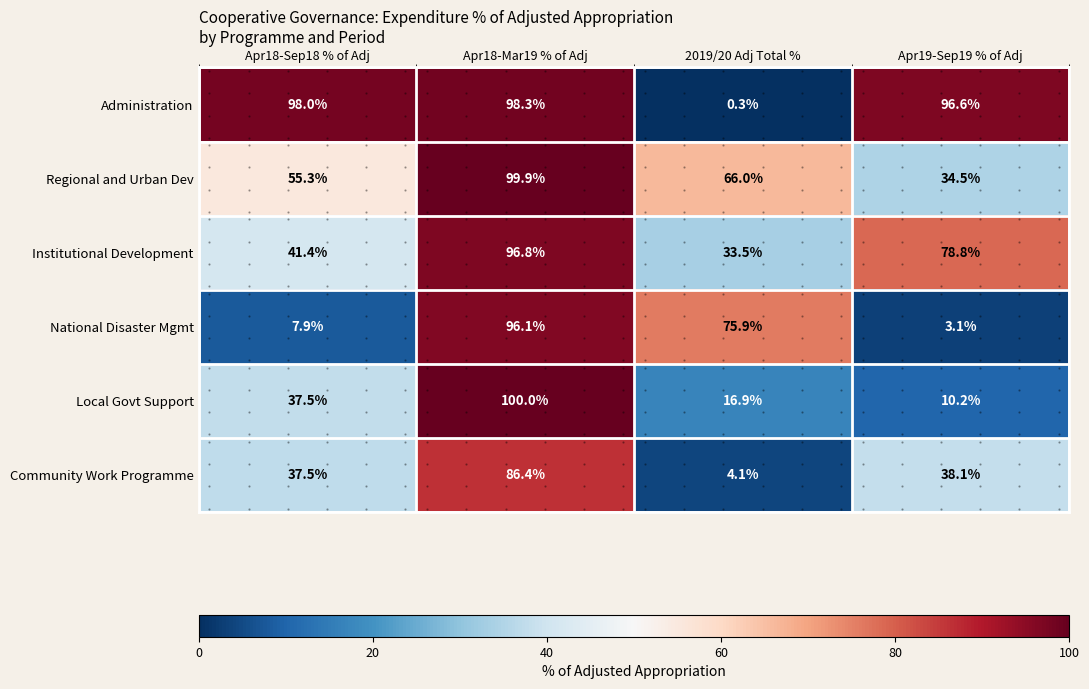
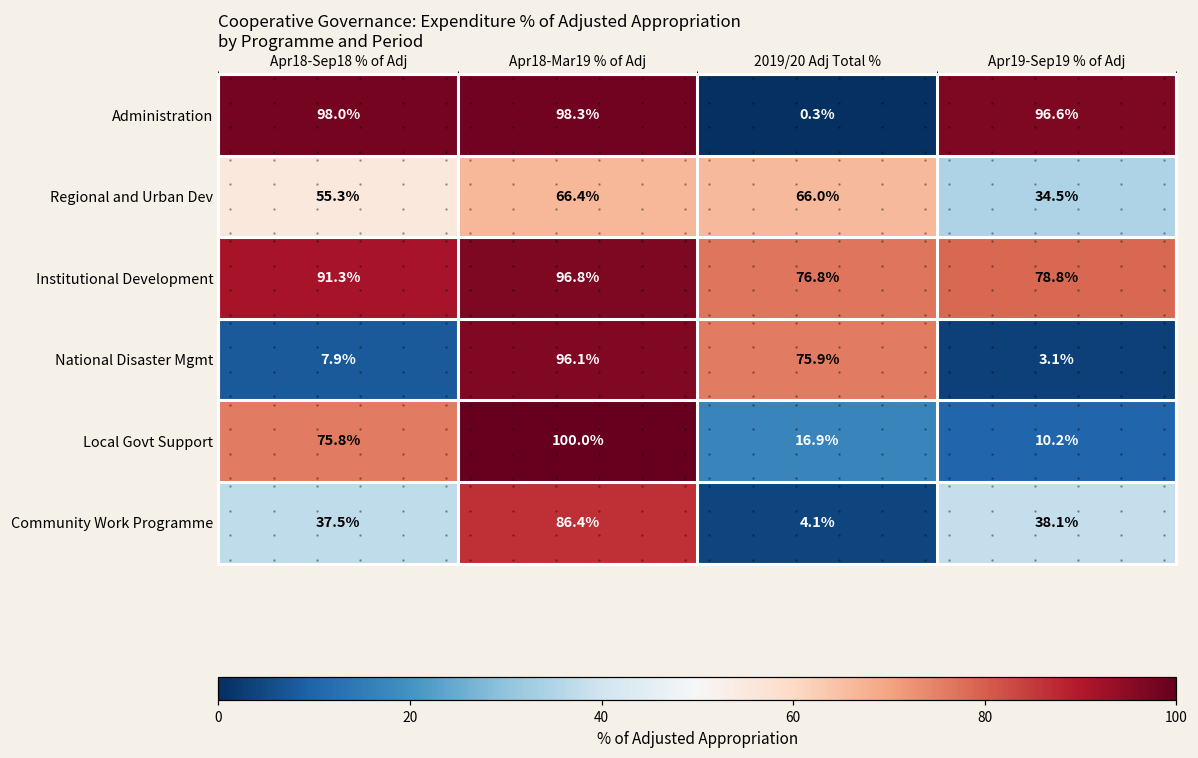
  {
    "Administration": {
      "Apr18-Sep18 % of Adj": "98.0%",
      "Apr18-Mar19 % of Adj": "98.3%",
      "2019/20 Adj Total %": "0.3%",
      "Apr19-Sep19 % of Adj": "96.6%"
    },
    "Regional and Urban Dev": {
      "Apr18-Sep18 % of Adj": "55.3%",
-     "Apr18-Mar19 % of Adj": "99.9%",
+     "Apr18-Mar19 % of Adj": "66.4%",
      "2019/20 Adj Total %": "66.0%",
      "Apr19-Sep19 % of Adj": "34.5%"
    },
    "Institutional Development": {
-     "Apr18-Sep18 % of Adj": "41.4%",
+     "Apr18-Sep18 % of Adj": "91.3%",
      "Apr18-Mar19 % of Adj": "96.8%",
-     "2019/20 Adj Total %": "33.5%",
+     "2019/20 Adj Total %": "76.8%",
      "Apr19-Sep19 % of Adj": "78.8%"
    },
    "National Disaster Mgmt": {
      "Apr18-Sep18 % of Adj": "7.9%",
      "Apr18-Mar19 % of Adj": "96.1%",
      "2019/20 Adj Total %": "75.9%",
      "Apr19-Sep19 % of Adj": "3.1%"
    },
    "Local Govt Support": {
-     "Apr18-Sep18 % of Adj": "37.5%",
+     "Apr18-Sep18 % of Adj": "75.8%",
      "Apr18-Mar19 % of Adj": "100.0%",
      "2019/20 Adj Total %": "16.9%",
      "Apr19-Sep19 % of Adj": "10.2%"
    },
    "Community Work Programme": {
      "Apr18-Sep18 % of Adj": "37.5%",
      "Apr18-Mar19 % of Adj": "86.4%",
      "2019/20 Adj Total %": "4.1%",
      "Apr19-Sep19 % of Adj": "38.1%"
    }
  }
